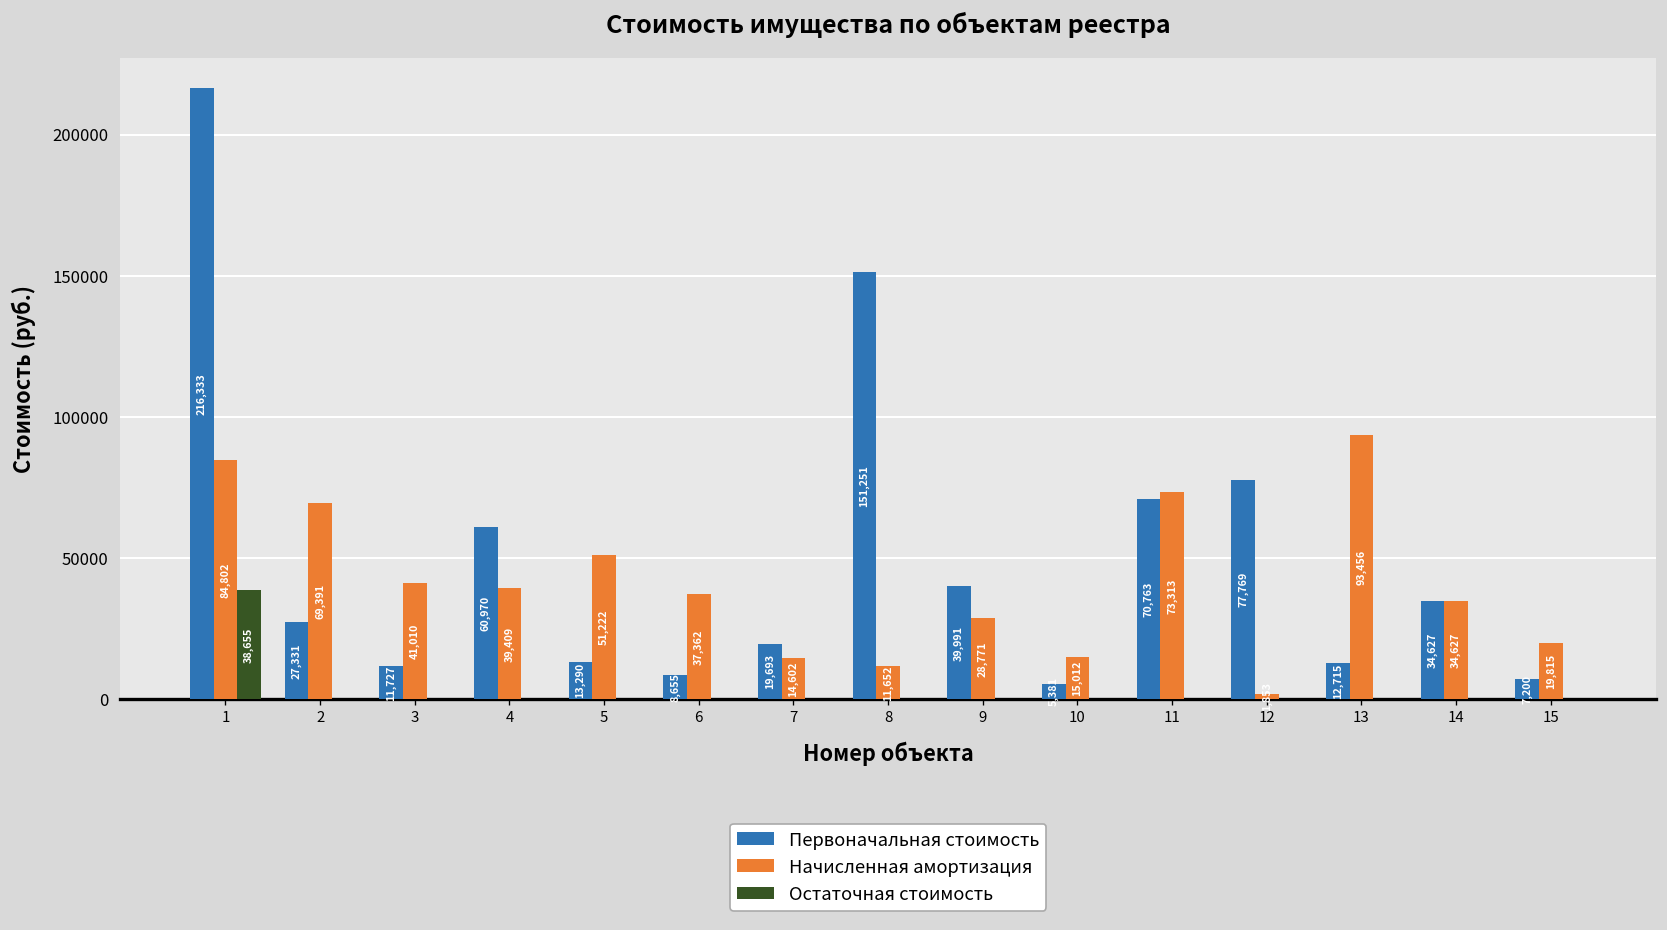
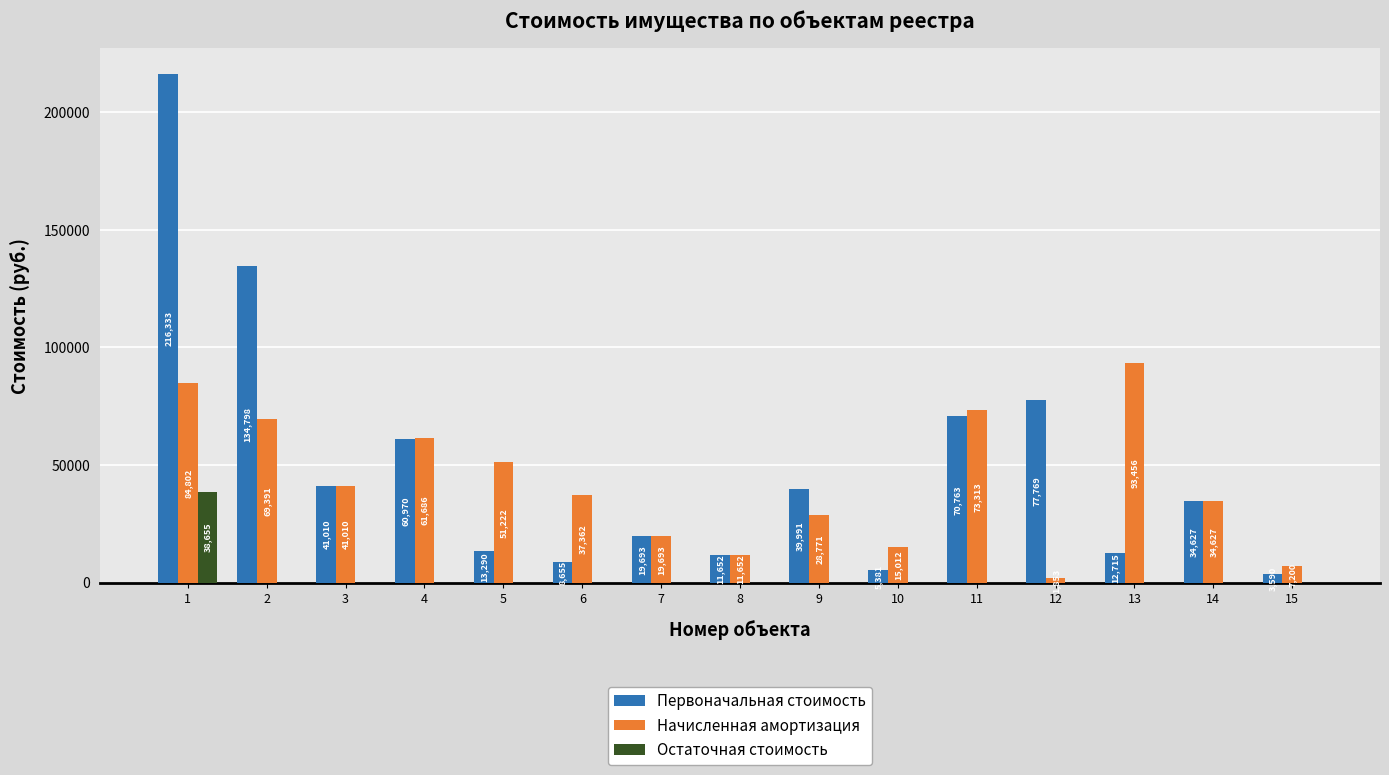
  {
    "Первоначальная стоимость": {
      "1": "216,333",
-     "2": "27,331",
-     "3": "11,727",
+     "2": "134,798",
+     "3": "41,010",
      "4": "60,970",
      "5": "13,290",
      "6": "8,655",
      "7": "19,693",
-     "8": "151,251",
+     "8": "11,652",
      "9": "39,991",
      "10": "5,381",
      "11": "70,763",
      "12": "77,769",
      "13": "12,715",
      "14": "34,627",
-     "15": "7000"
+     "15": "4000"
    },
    "Начисленная амортизация": {
      "1": "84,802",
      "2": "69,391",
      "3": "41,010",
-     "4": "39,409",
+     "4": "61,686",
      "5": "51,222",
      "6": "37,362",
-     "7": "14,602",
+     "7": "19,693",
      "8": "11,652",
      "9": "28,771",
      "10": "15,012",
      "11": "73,313",
      "13": "93,456",
      "14": "34,627",
-     "15": "19,815"
+     "15": "7,200"
    },
    "Остаточная стоимость": {
      "1": "38,655"
    }
  }
